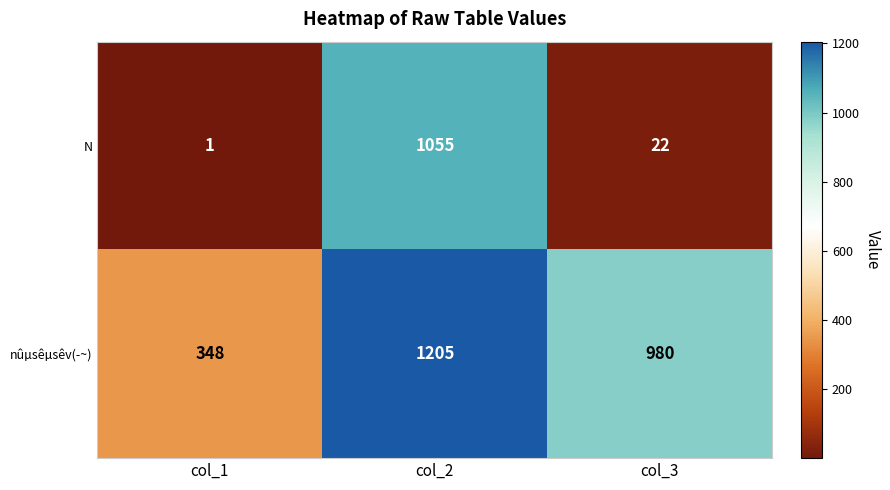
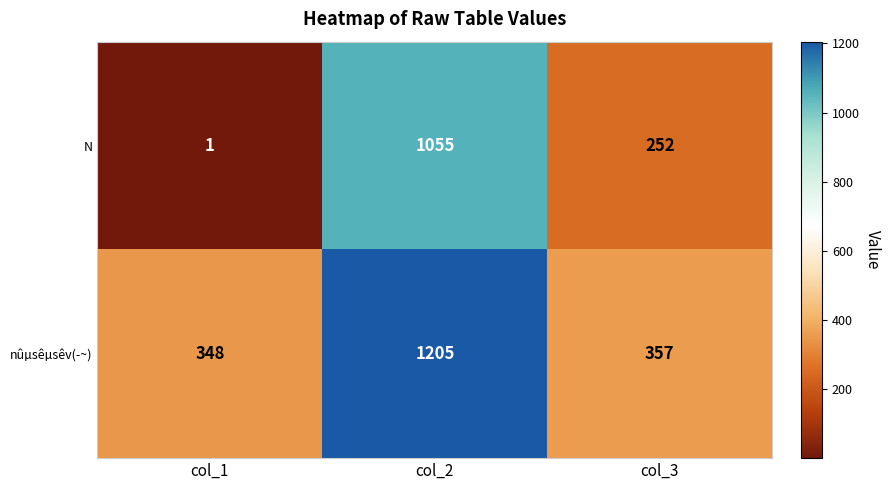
  {
    "N": {
      "col_1": 1,
      "col_2": 1055,
-     "col_3": 22
+     "col_3": 252
    },
    "nûµsêµsêv(­~)": {
      "col_1": 348,
      "col_2": 1205,
-     "col_3": 980
+     "col_3": 357
    }
  }
